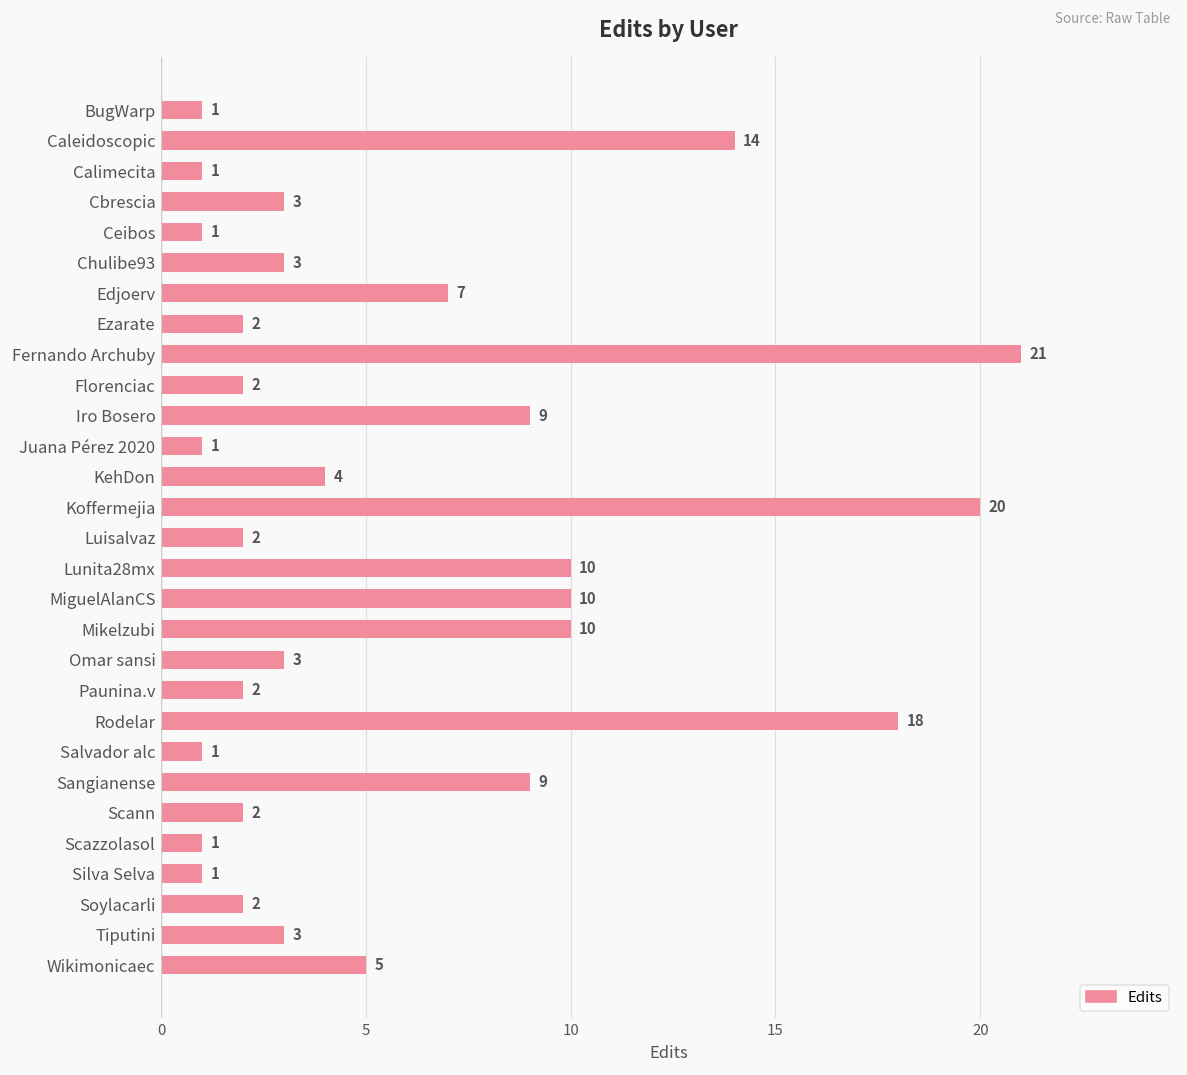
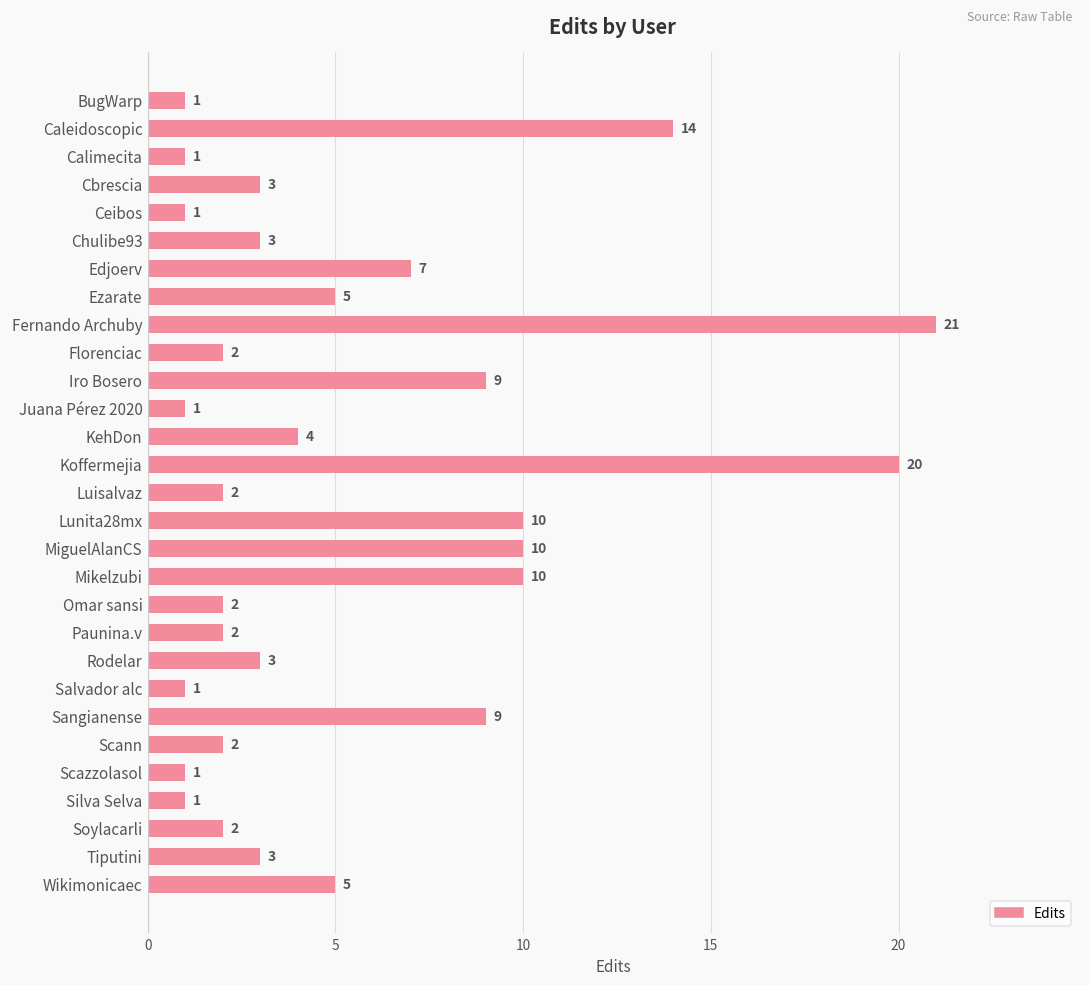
  {
    "BugWarp": 1,
    "Caleidoscopic": 14,
    "Calimecita": 1,
    "Cbrescia": 3,
    "Ceibos": 1,
    "Chulibe93": 3,
    "Edjoerv": 7,
-   "Ezarate": 2,
+   "Ezarate": 5,
    "Fernando Archuby": 21,
    "Florenciac": 2,
    "Iro Bosero": 9,
    "Juana Pérez 2020": 1,
    "KehDon": 4,
    "Koffermejia": 20,
    "Luisalvaz": 2,
    "Lunita28mx": 10,
    "MiguelAlanCS": 10,
    "Mikelzubi": 10,
-   "Omar sansi": 3,
+   "Omar sansi": 2,
    "Paunina.v": 2,
-   "Rodelar": 18,
+   "Rodelar": 3,
    "Salvador alc": 1,
    "Sangianense": 9,
    "Scann": 2,
    "Scazzolasol": 1,
    "Silva Selva": 1,
    "Soylacarli": 2,
    "Tiputini": 3,
    "Wikimonicaec": 5
  }
